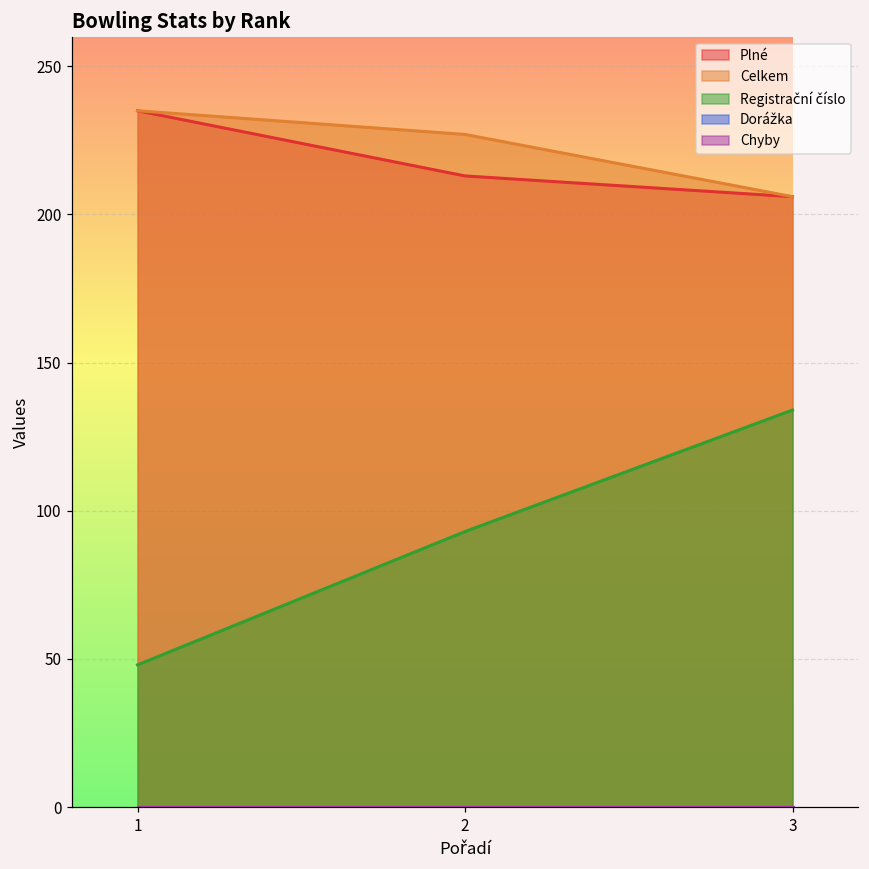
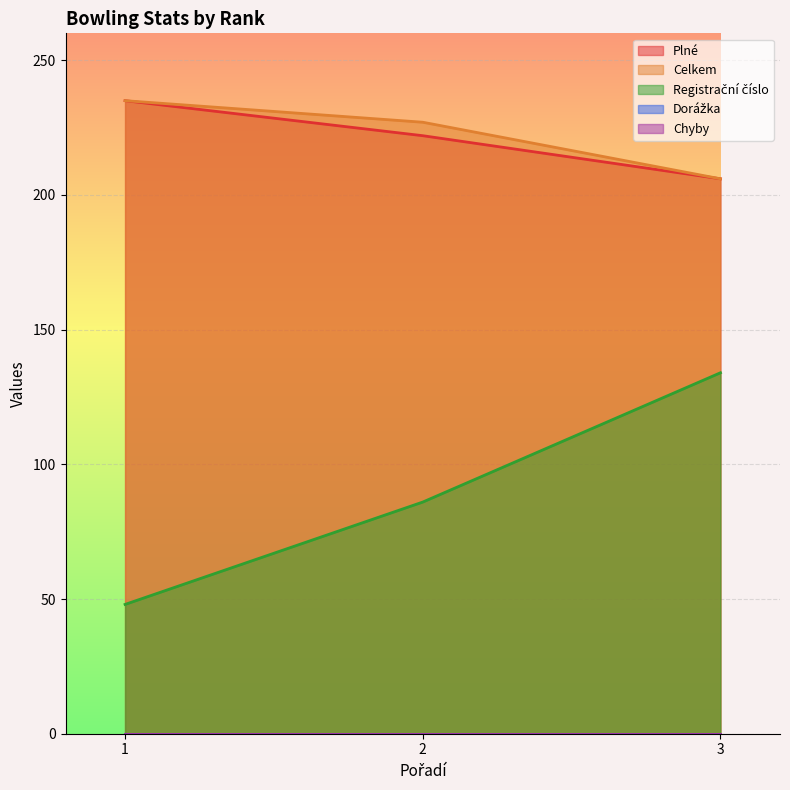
  {
    "Plné": {
-     "2": 213
+     "2": 222
    },
    "Celkem": {
      "2": 227
    },
    "Registrační číslo": {
      "1": 48,
-     "2": 93,
+     "2": 86,
      "3": 134
    },
    "Chyby": {
      "1": 0,
      "2": 0,
      "3": 0
    }
  }
